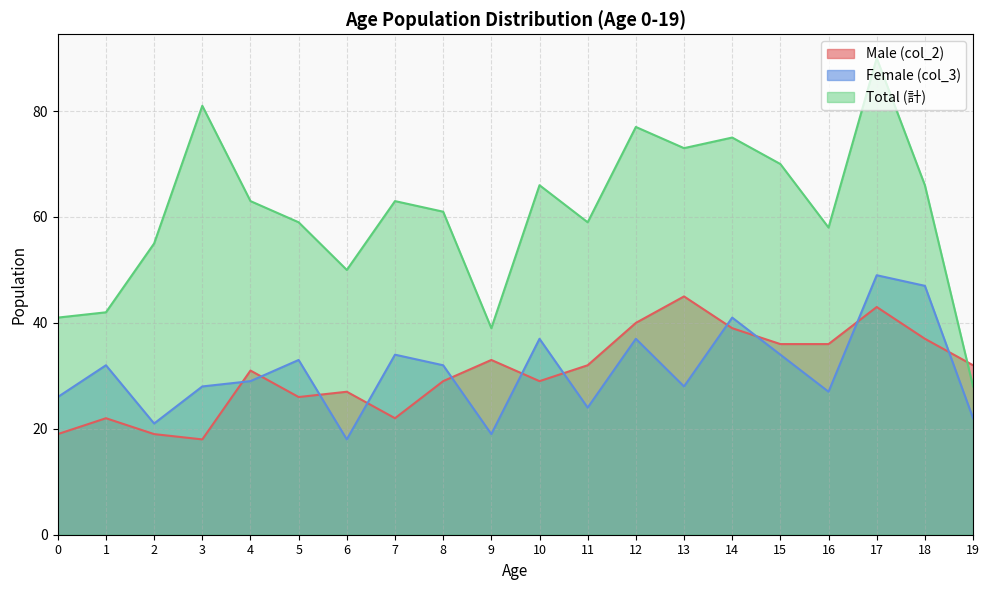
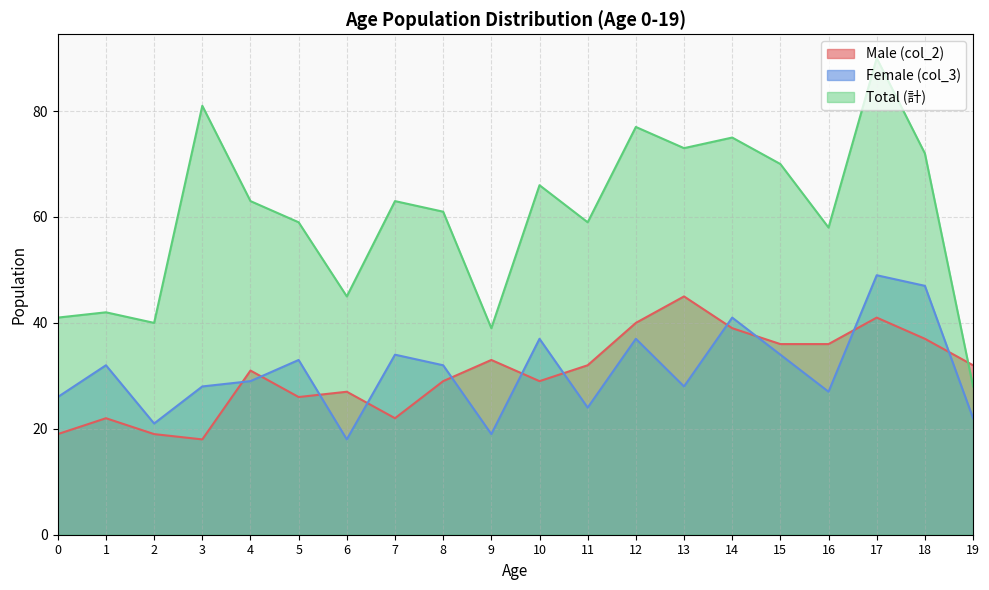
  {
    "Male (col_2)": {
      "0": 19,
      "1": 22,
      "2": 19,
      "3": 18,
      "4": 31,
      "5": 26,
      "6": 27,
      "7": 22,
      "8": 29,
      "9": 33,
      "10": 29,
      "11": 32,
      "12": 40,
      "13": 45,
      "14": 39,
      "15": 36,
      "16": 36,
-     "17": 43,
+     "17": 41,
      "18": 37,
      "19": 32
    },
    "Female (col_3)": {
      "0": 26,
      "1": 32,
      "2": 21,
      "3": 28,
      "4": 29,
      "5": 33,
      "6": 18,
      "7": 34,
      "8": 32,
      "9": 19,
      "10": 37,
      "11": 24,
      "12": 37,
      "13": 28,
      "14": 41,
      "15": 34,
      "16": 27,
      "17": 49,
      "18": 47,
      "19": 22
    },
    "Total (計)": {
      "0": 41,
      "1": 42,
-     "2": 55,
+     "2": 40,
      "3": 81,
      "4": 63,
      "5": 59,
-     "6": 50,
+     "6": 45,
      "7": 63,
      "8": 61,
      "9": 39,
      "10": 66,
      "11": 59,
      "12": 77,
      "13": 73,
      "14": 75,
      "15": 70,
      "16": 58,
-     "18": 66,
+     "18": 72,
      "19": 28
    }
  }
